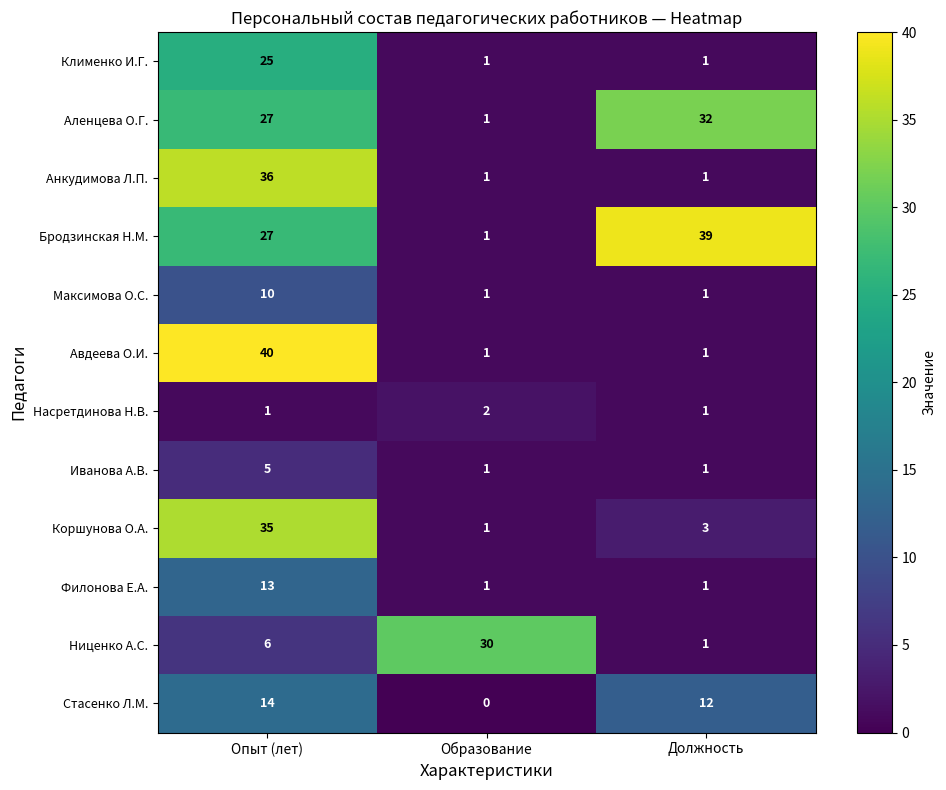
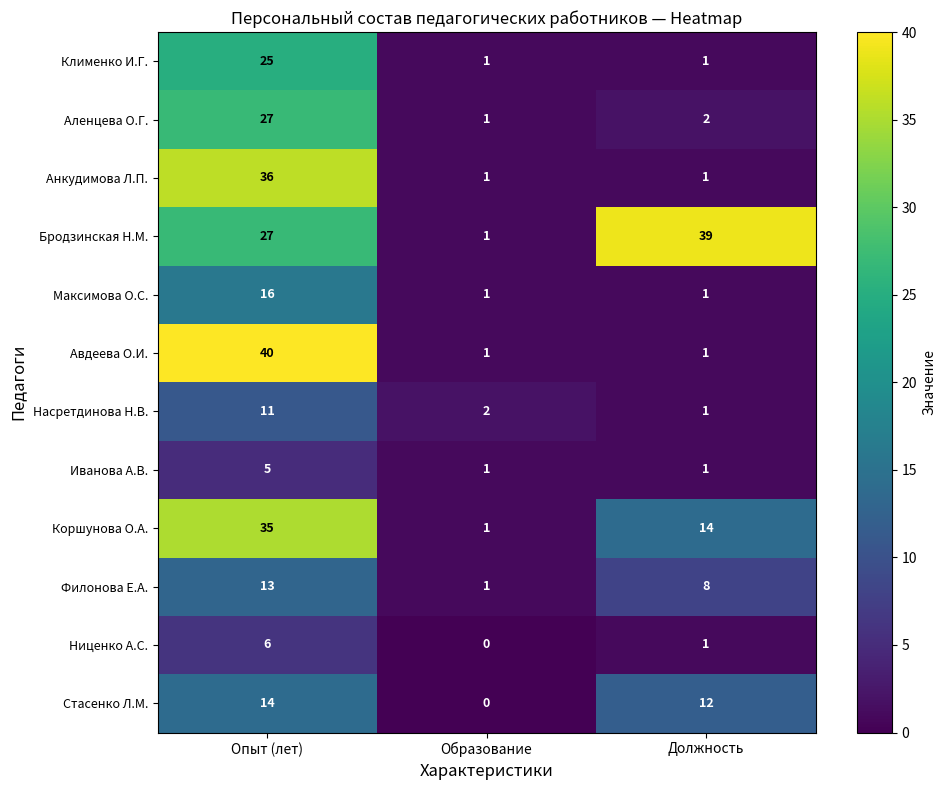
  {
    "Клименко И.Г.": {
      "Опыт (лет)": 25,
      "Образование": 1,
      "Должность": 1
    },
    "Аленцева О.Г.": {
      "Опыт (лет)": 27,
      "Образование": 1,
-     "Должность": 32
+     "Должность": 2
    },
    "Анкудимова Л.П.": {
      "Опыт (лет)": 36,
      "Образование": 1,
      "Должность": 1
    },
    "Бродзинская Н.М.": {
      "Опыт (лет)": 27,
      "Образование": 1,
      "Должность": 39
    },
    "Максимова О.С.": {
-     "Опыт (лет)": 10,
+     "Опыт (лет)": 16,
      "Образование": 1,
      "Должность": 1
    },
    "Авдеева О.И.": {
      "Опыт (лет)": 40,
      "Образование": 1,
      "Должность": 1
    },
    "Насретдинова Н.В.": {
-     "Опыт (лет)": 1,
+     "Опыт (лет)": 11,
      "Образование": 2,
      "Должность": 1
    },
    "Иванова А.В.": {
      "Опыт (лет)": 5,
      "Образование": 1,
      "Должность": 1
    },
    "Коршунова О.А.": {
      "Опыт (лет)": 35,
      "Образование": 1,
-     "Должность": 3
+     "Должность": 14
    },
    "Филонова Е.А.": {
      "Опыт (лет)": 13,
      "Образование": 1,
-     "Должность": 1
+     "Должность": 8
    },
    "Ниценко А.С.": {
      "Опыт (лет)": 6,
-     "Образование": 30,
+     "Образование": 0,
      "Должность": 1
    },
    "Стасенко Л.М.": {
      "Опыт (лет)": 14,
      "Образование": 0,
      "Должность": 12
    }
  }
